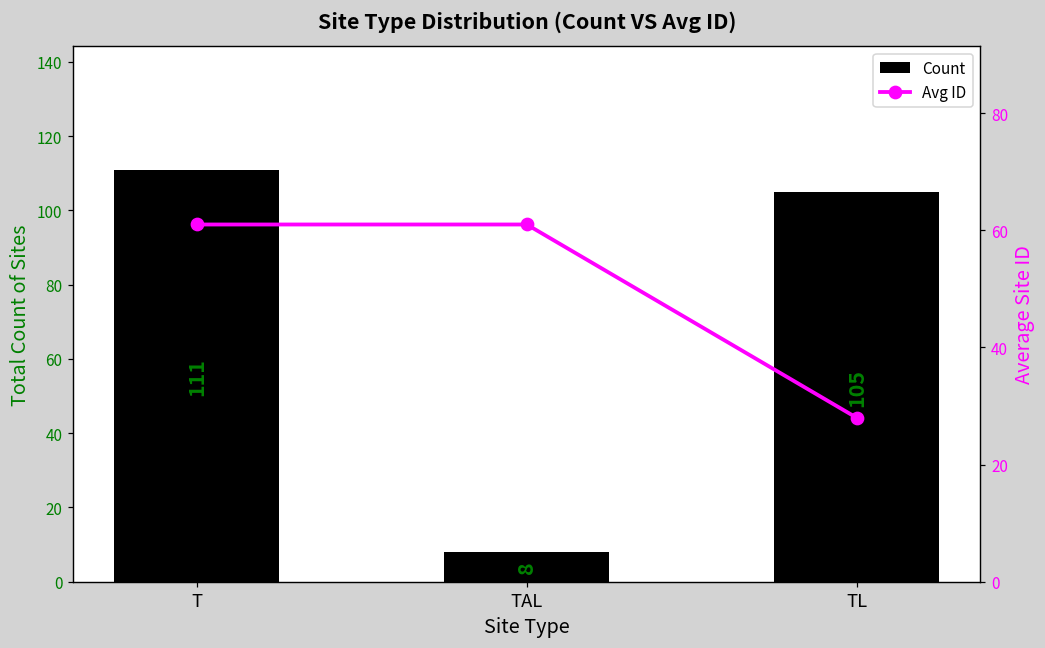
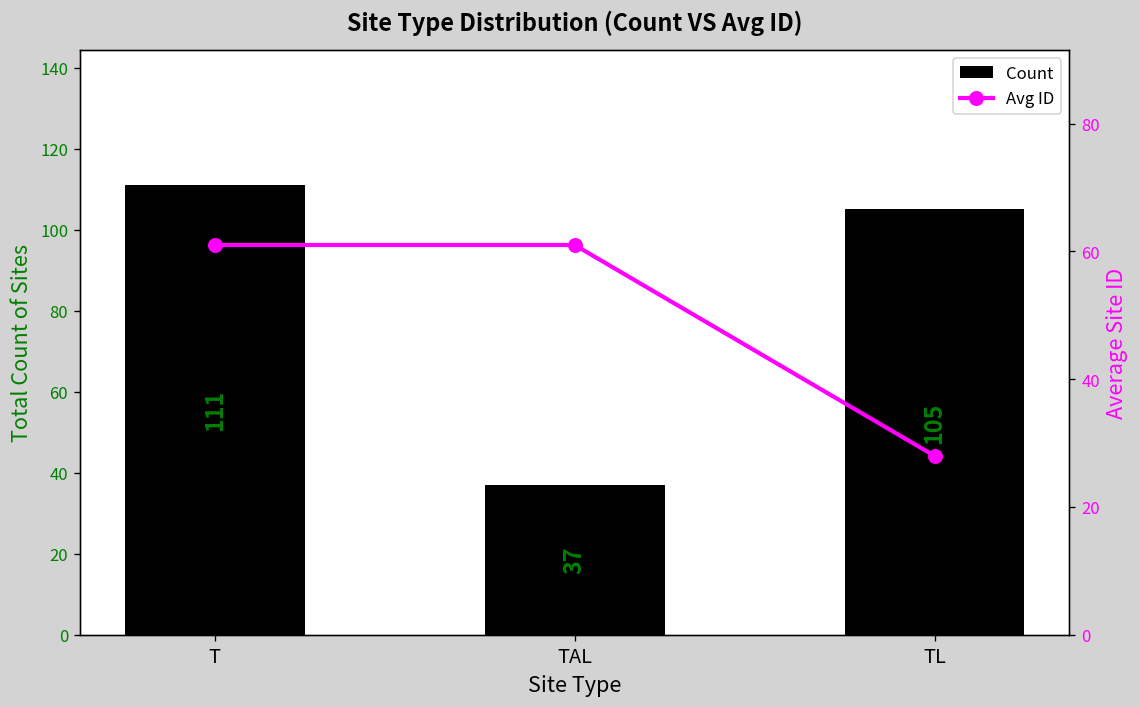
  {
    "Count": {
      "T": 111,
-     "TAL": 8,
+     "TAL": 37,
      "TL": 105
    }
  }
